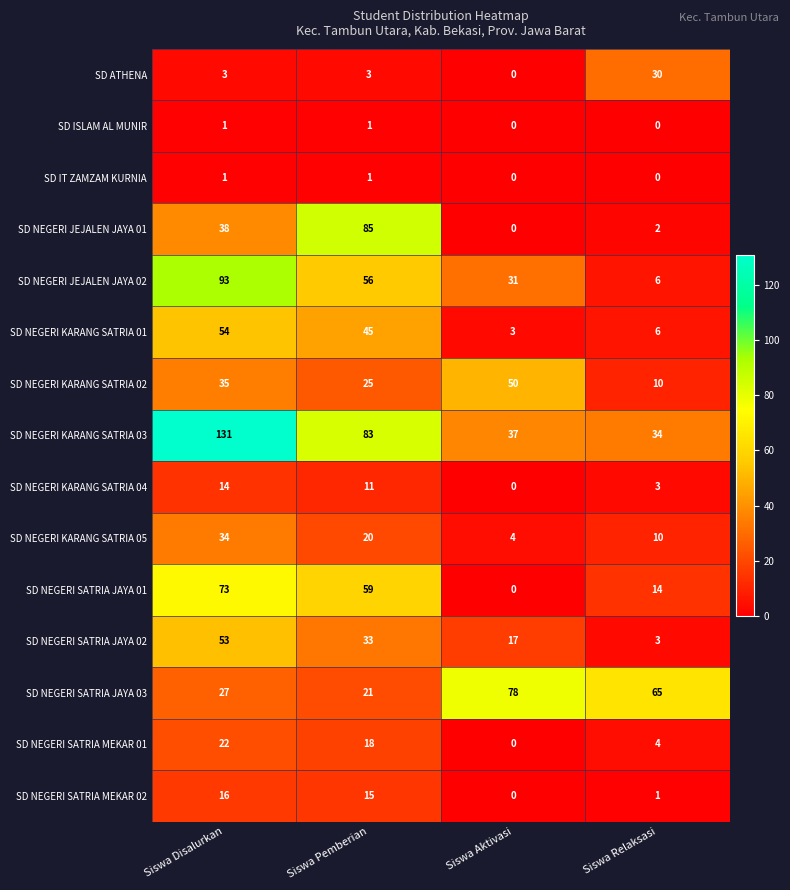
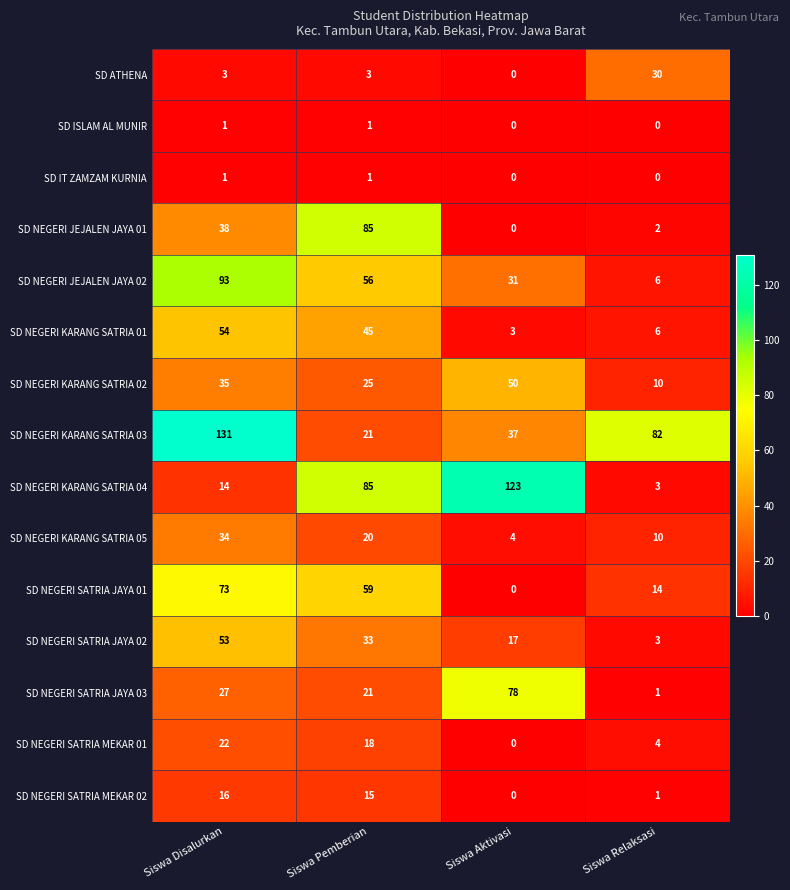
  {
    "SD ATHENA": {
      "Siswa Disalurkan": 3,
      "Siswa Pemberian": 3,
      "Siswa Aktivasi": 0,
      "Siswa Relaksasi": 30
    },
    "SD ISLAM AL MUNIR": {
      "Siswa Disalurkan": 1,
      "Siswa Pemberian": 1,
      "Siswa Aktivasi": 0,
      "Siswa Relaksasi": 0
    },
    "SD IT ZAMZAM KURNIA": {
      "Siswa Disalurkan": 1,
      "Siswa Pemberian": 1,
      "Siswa Aktivasi": 0,
      "Siswa Relaksasi": 0
    },
    "SD NEGERI JEJALEN JAYA 01": {
      "Siswa Disalurkan": 38,
      "Siswa Pemberian": 85,
      "Siswa Aktivasi": 0,
      "Siswa Relaksasi": 2
    },
    "SD NEGERI JEJALEN JAYA 02": {
      "Siswa Disalurkan": 93,
      "Siswa Pemberian": 56,
      "Siswa Aktivasi": 31,
      "Siswa Relaksasi": 6
    },
    "SD NEGERI KARANG SATRIA 01": {
      "Siswa Disalurkan": 54,
      "Siswa Pemberian": 45,
      "Siswa Aktivasi": 3,
      "Siswa Relaksasi": 6
    },
    "SD NEGERI KARANG SATRIA 02": {
      "Siswa Disalurkan": 35,
      "Siswa Pemberian": 25,
      "Siswa Aktivasi": 50,
      "Siswa Relaksasi": 10
    },
    "SD NEGERI KARANG SATRIA 03": {
      "Siswa Disalurkan": 131,
-     "Siswa Pemberian": 83,
+     "Siswa Pemberian": 21,
      "Siswa Aktivasi": 37,
-     "Siswa Relaksasi": 34
+     "Siswa Relaksasi": 82
    },
    "SD NEGERI KARANG SATRIA 04": {
      "Siswa Disalurkan": 14,
-     "Siswa Pemberian": 11,
-     "Siswa Aktivasi": 0,
+     "Siswa Pemberian": 85,
+     "Siswa Aktivasi": 123,
      "Siswa Relaksasi": 3
    },
    "SD NEGERI KARANG SATRIA 05": {
      "Siswa Disalurkan": 34,
      "Siswa Pemberian": 20,
      "Siswa Aktivasi": 4,
      "Siswa Relaksasi": 10
    },
    "SD NEGERI SATRIA JAYA 01": {
      "Siswa Disalurkan": 73,
      "Siswa Pemberian": 59,
      "Siswa Aktivasi": 0,
      "Siswa Relaksasi": 14
    },
    "SD NEGERI SATRIA JAYA 02": {
      "Siswa Disalurkan": 53,
      "Siswa Pemberian": 33,
      "Siswa Aktivasi": 17,
      "Siswa Relaksasi": 3
    },
    "SD NEGERI SATRIA JAYA 03": {
      "Siswa Disalurkan": 27,
      "Siswa Pemberian": 21,
      "Siswa Aktivasi": 78,
-     "Siswa Relaksasi": 65
+     "Siswa Relaksasi": 1
    },
    "SD NEGERI SATRIA MEKAR 01": {
      "Siswa Disalurkan": 22,
      "Siswa Pemberian": 18,
      "Siswa Aktivasi": 0,
      "Siswa Relaksasi": 4
    },
    "SD NEGERI SATRIA MEKAR 02": {
      "Siswa Disalurkan": 16,
      "Siswa Pemberian": 15,
      "Siswa Aktivasi": 0,
      "Siswa Relaksasi": 1
    }
  }
